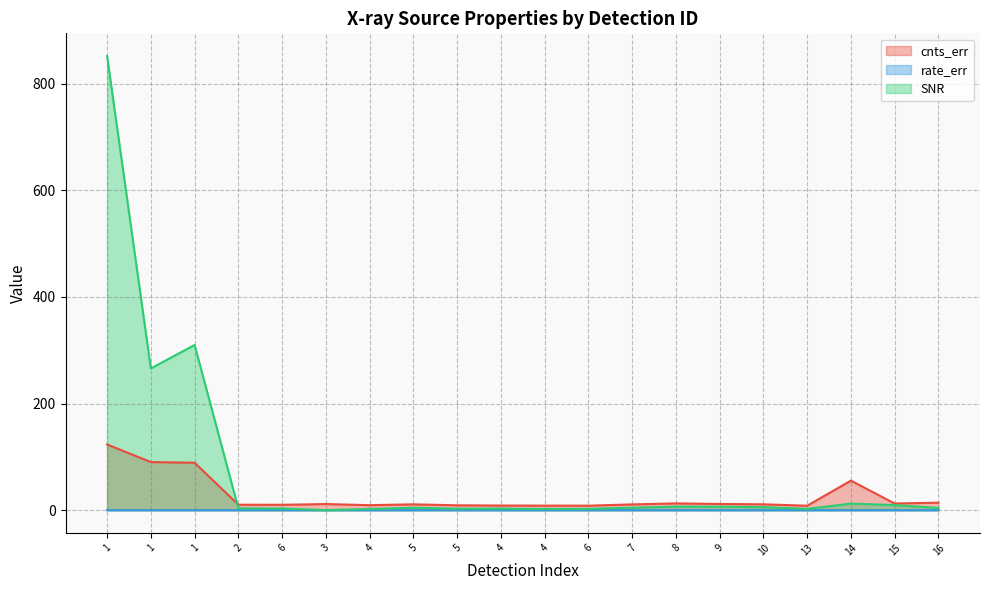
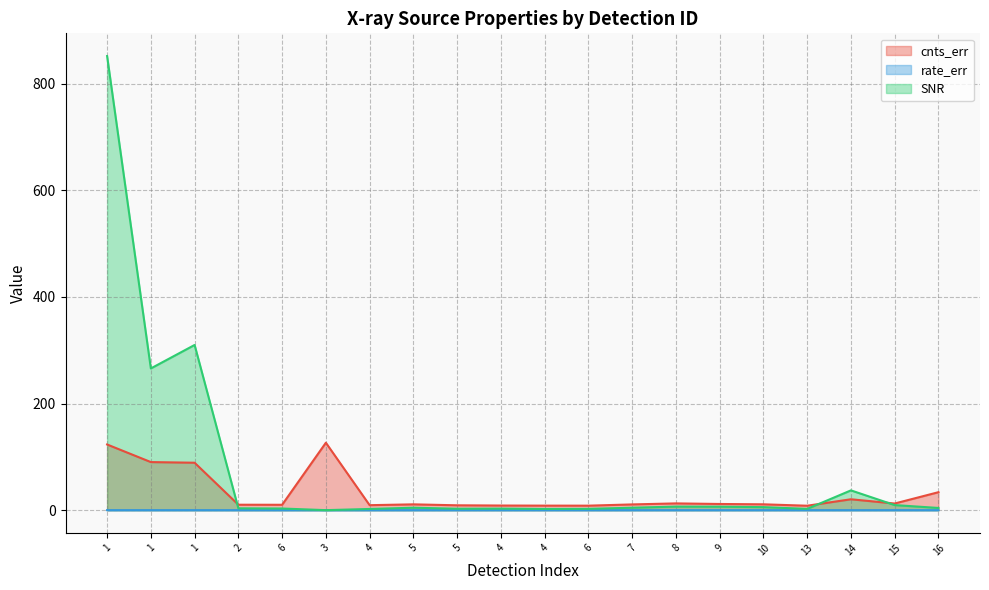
  {
    "cnts_err": {
      "2": 10,
-     "3": 10,
+     "3": 130,
      "7": 10,
      "8": 10,
      "9": 10,
      "10": 10,
      "13": 10,
-     "14": 60,
-     "16": 10
+     "14": 20,
+     "16": 30
    },
    "rate_err": {
      "8": 0,
      "9": 0,
      "10": 0,
      "14": 0,
      "15": 0
    },
    "SNR": {
      "8": 10,
      "9": 10,
      "10": 10,
-     "14": 10
+     "14": 40
    }
  }
